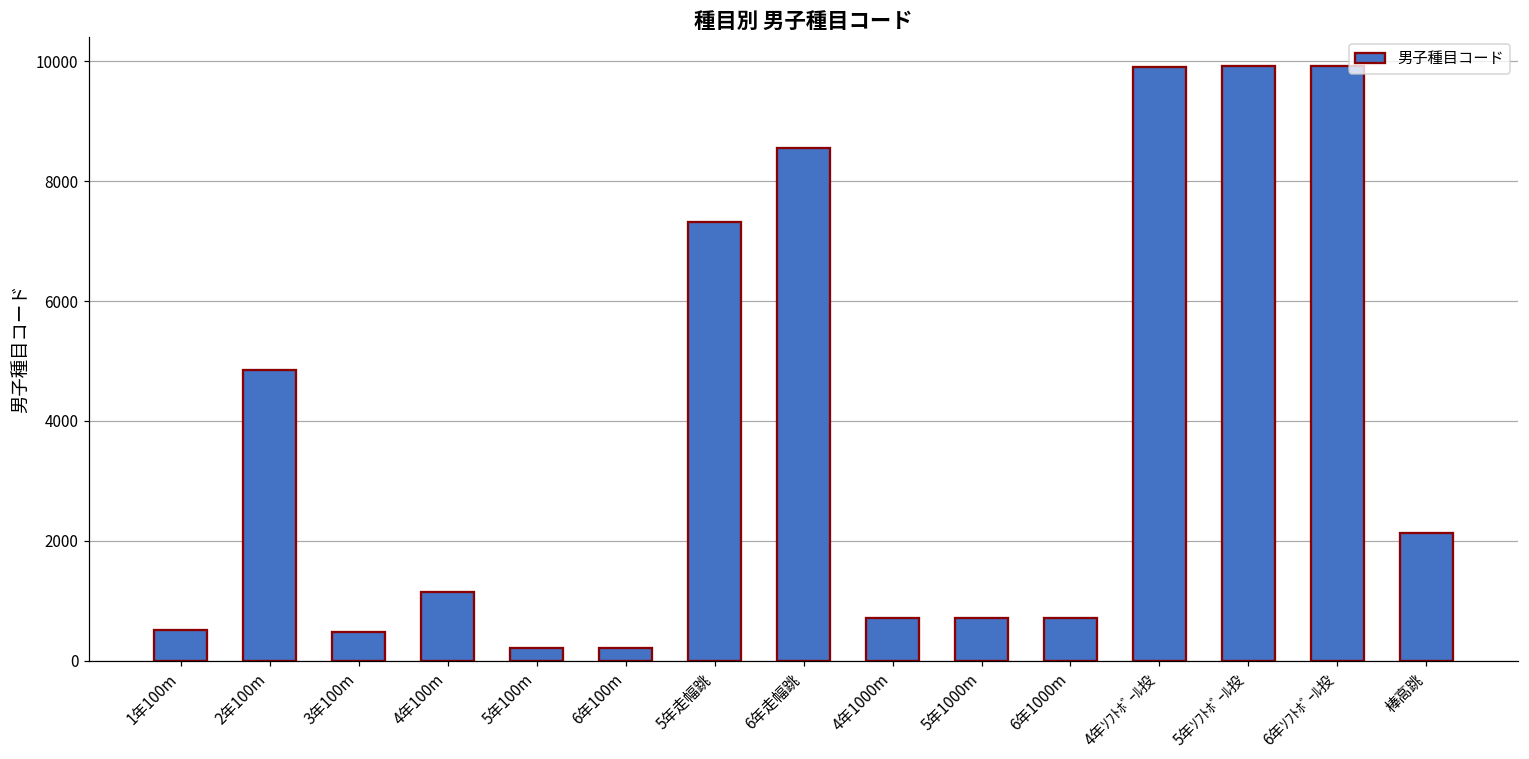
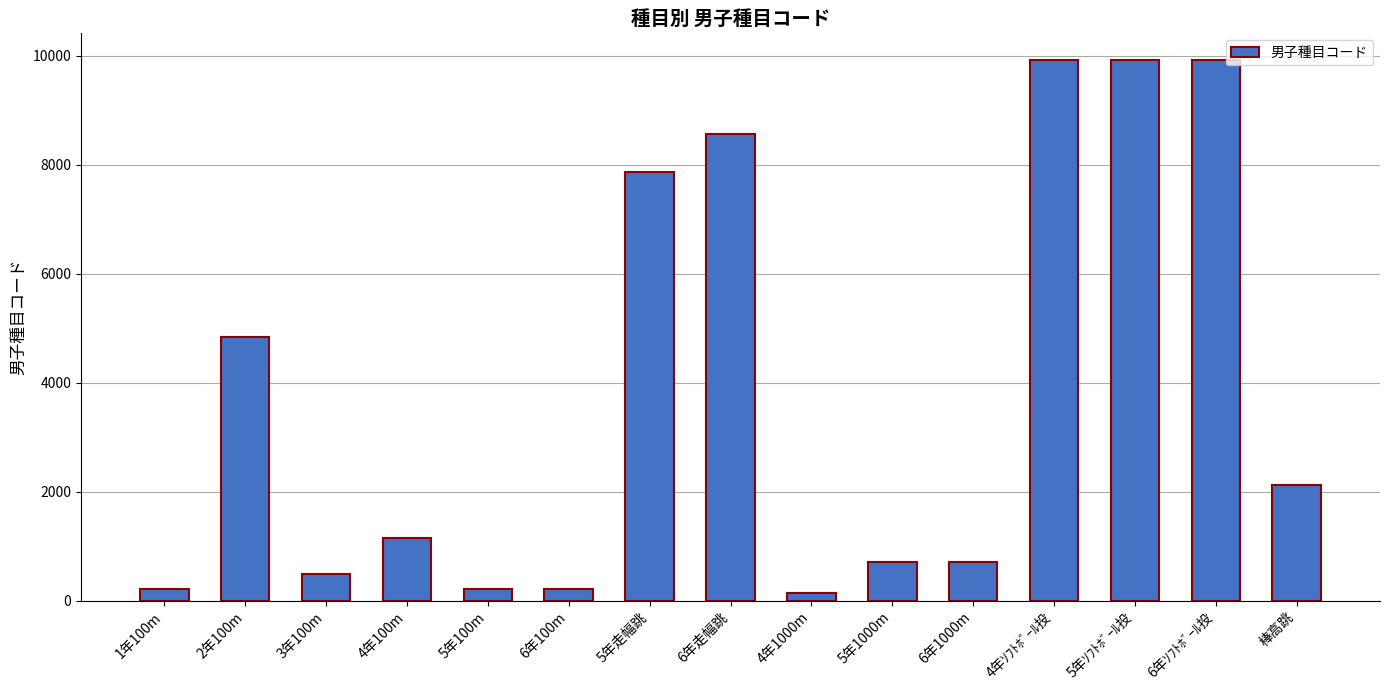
  {
-   "1年100m": 500,
+   "1年100m": 200,
    "2年100m": 4800,
    "3年100m": 500,
    "4年100m": 1100,
    "5年100m": 200,
    "6年100m": 200,
-   "5年走幅跳": 7300,
+   "5年走幅跳": 7900,
    "6年走幅跳": 8600,
-   "4年1000m": 700,
+   "4年1000m": 100,
    "5年1000m": 700,
    "6年1000m": 700,
    "4年ｿﾌﾄﾎﾞｰﾙ投": 9900,
    "5年ｿﾌﾄﾎﾞｰﾙ投": 9900,
    "6年ｿﾌﾄﾎﾞｰﾙ投": 9900,
    "棒高跳": 2100
  }
